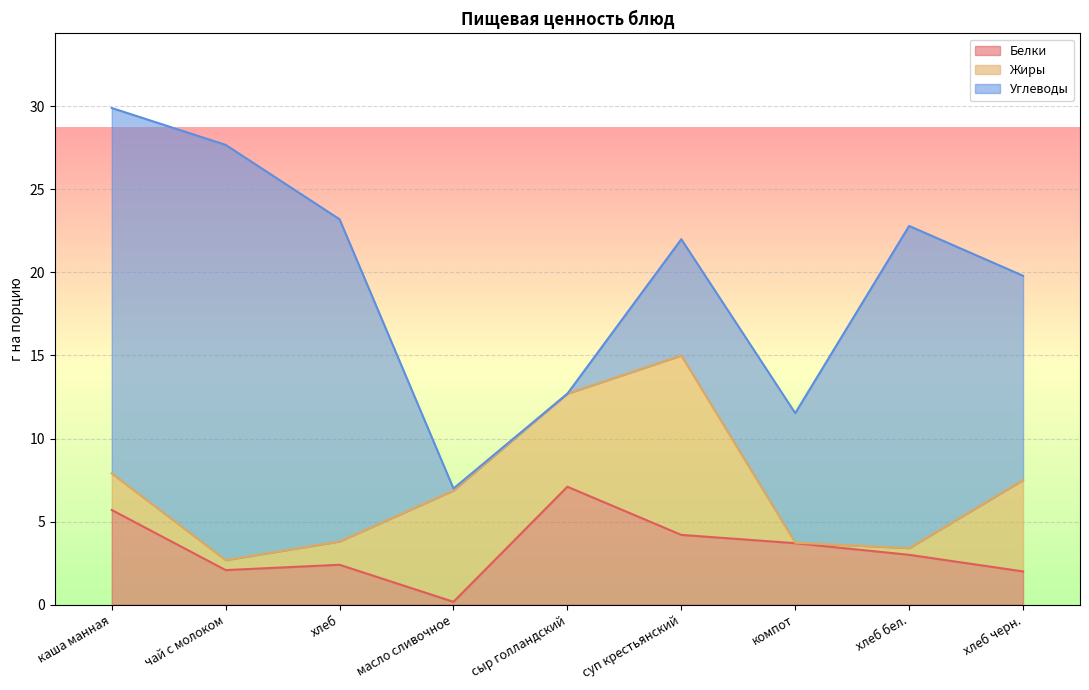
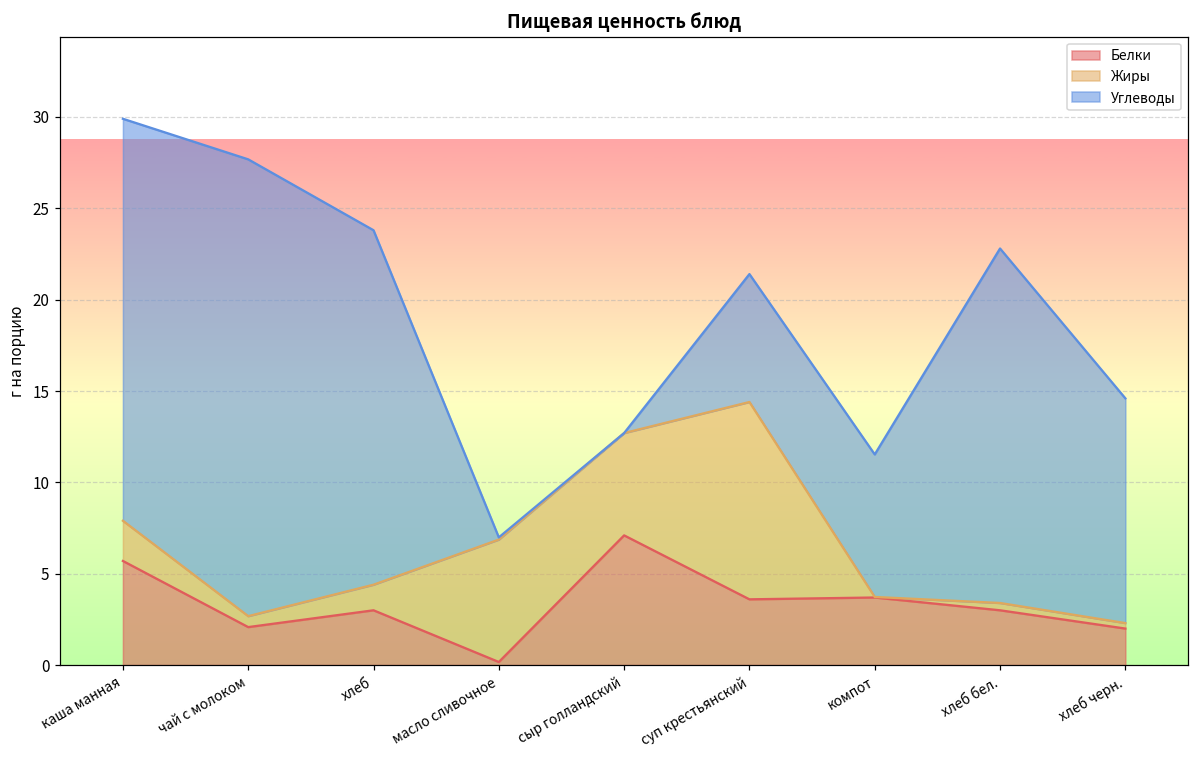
  {
    "Белки": {
      "каша манная": 5.7,
      "чай с молоком": 2.1,
-     "хлеб": 2.4,
+     "хлеб": 3.0,
      "масло сливочное": 0.2,
      "сыр голландский": 7.1,
-     "суп крестьянский": 4.2,
+     "суп крестьянский": 3.6,
      "хлеб бел.": 3.0,
      "хлеб черн.": 2.0
    },
    "Жиры": {
      "каша манная": 2.2,
      "чай с молоком": 0.6,
      "хлеб": 1.4,
      "суп крестьянский": 10.8,
      "хлеб бел.": 0.4,
-     "хлеб черн.": 5.5
+     "хлеб черн.": 0.3
    },
    "Углеводы": {
      "каша манная": 22.0,
      "чай с молоком": 25.0,
      "хлеб": 19.4,
      "суп крестьянский": 7.0,
      "компот": 7.8,
      "хлеб бел.": 19.4,
      "хлеб черн.": 12.3
    }
  }
